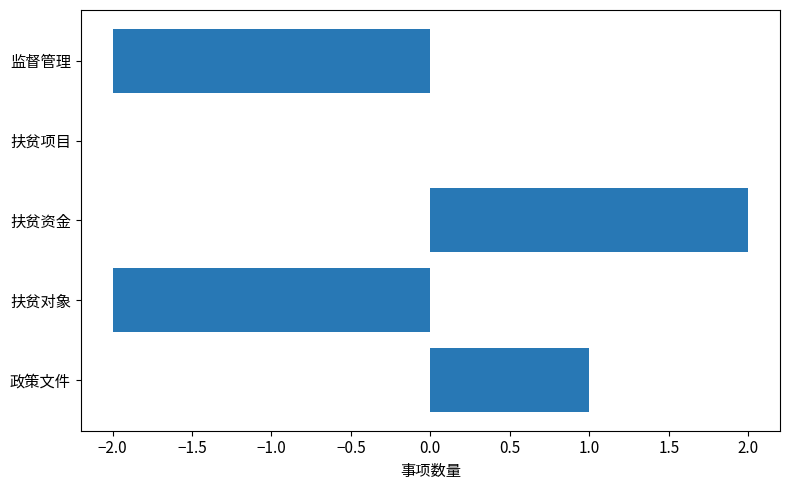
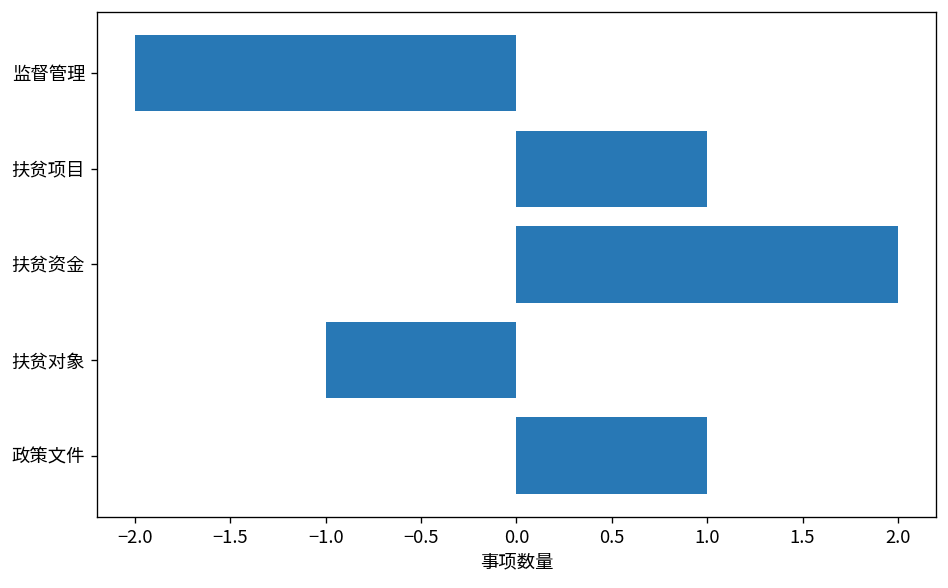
  {
    "监督管理": -2.00,
-   "扶贫项目": 0.00,
+   "扶贫项目": 1.00,
    "扶贫资金": 2.00,
-   "扶贫对象": -2.00,
+   "扶贫对象": -1.00,
    "政策文件": 1.00
  }
